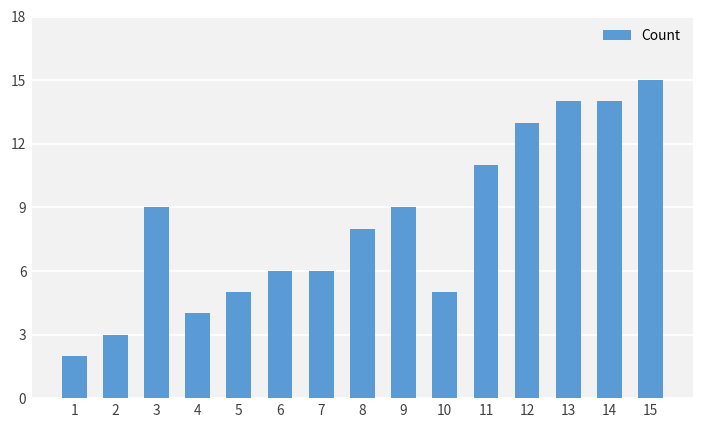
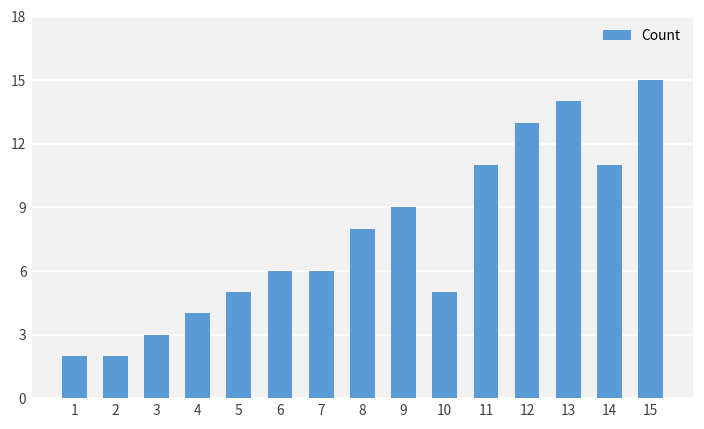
  {
    "1": 2,
-   "2": 3,
-   "3": 9,
+   "2": 2,
+   "3": 3,
    "4": 4,
    "5": 5,
    "6": 6,
    "7": 6,
    "8": 8,
    "9": 9,
    "10": 5,
    "11": 11,
    "12": 13,
    "13": 14,
-   "14": 14,
+   "14": 11,
    "15": 15
  }
